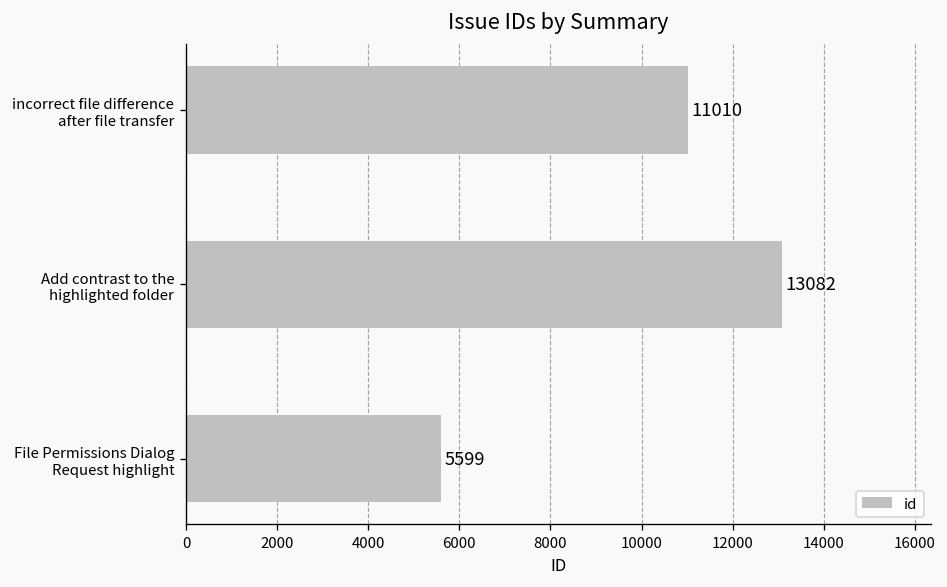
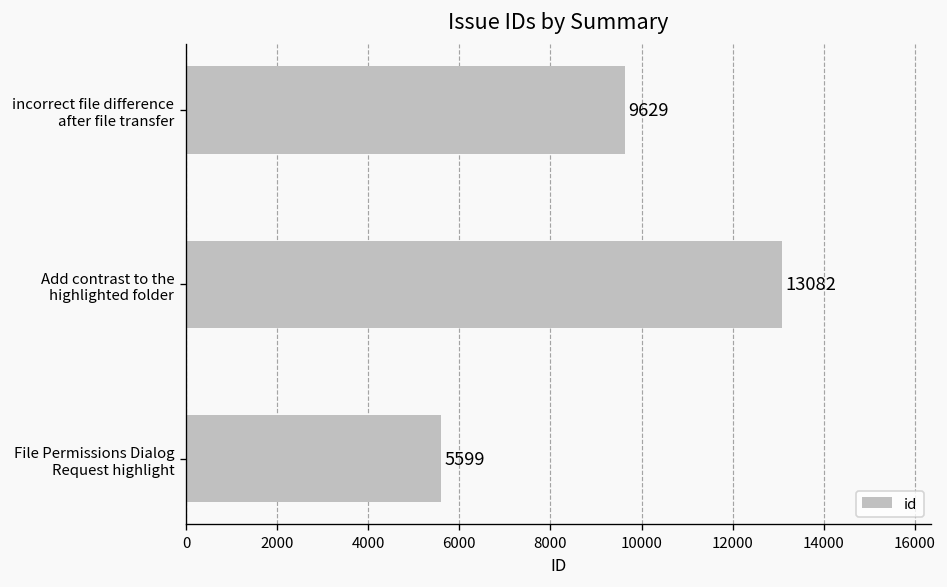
  {
-   "incorrect file difference after file transfer": 11010,
+   "incorrect file difference after file transfer": 9629,
    "Add contrast to the highlighted folder": 13082,
    "File Permissions Dialog Request highlight": 5599
  }
